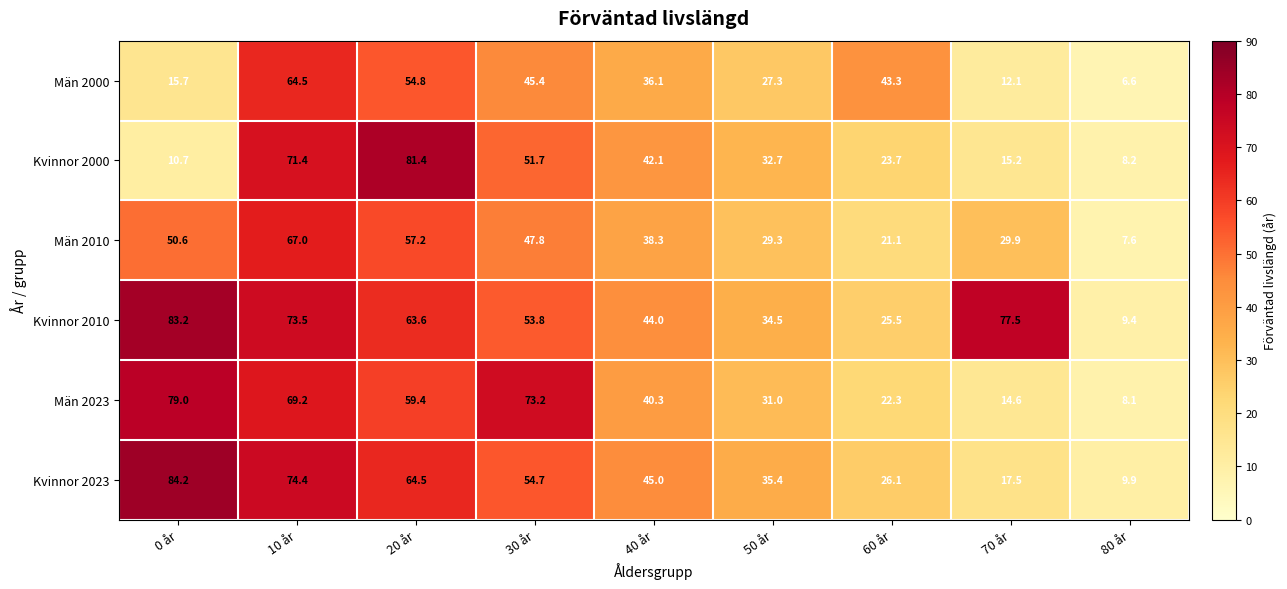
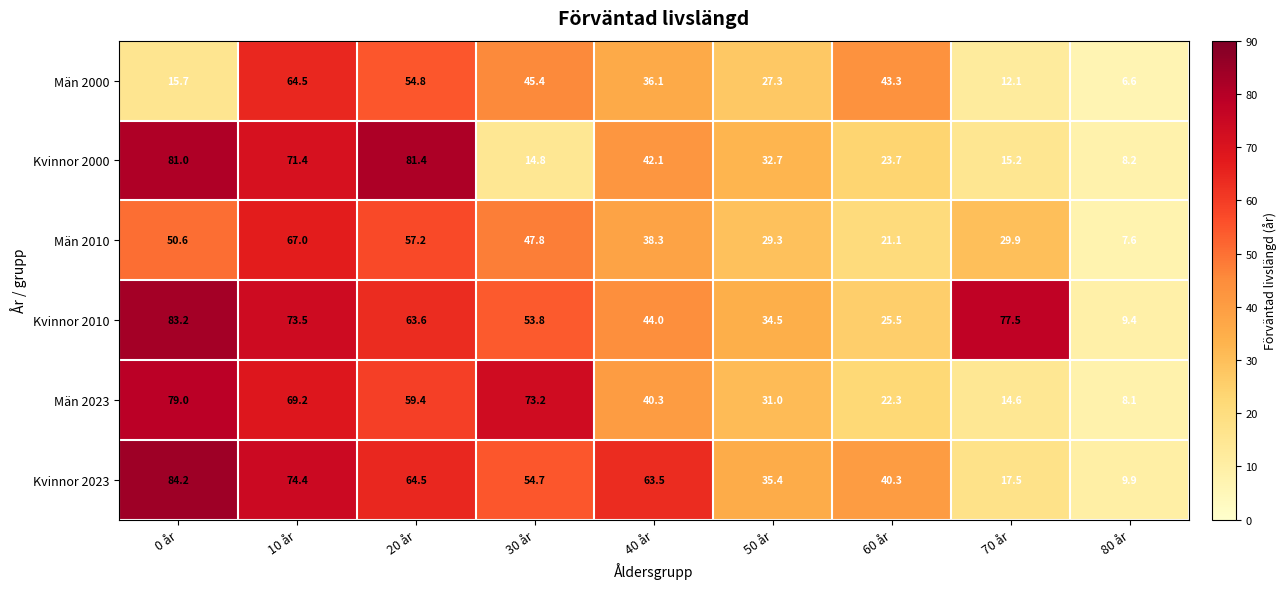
  {
    "Män 2000": {
      "0 år": 15.7,
      "10 år": 64.5,
      "20 år": 54.8,
      "30 år": 45.4,
      "40 år": 36.1,
      "50 år": 27.3,
      "60 år": 43.3,
      "70 år": 12.1,
      "80 år": 6.6
    },
    "Kvinnor 2000": {
-     "0 år": 10.7,
+     "0 år": 81.0,
      "10 år": 71.4,
      "20 år": 81.4,
-     "30 år": 51.7,
+     "30 år": 14.8,
      "40 år": 42.1,
      "50 år": 32.7,
      "60 år": 23.7,
      "70 år": 15.2,
      "80 år": 8.2
    },
    "Män 2010": {
      "0 år": 50.6,
      "10 år": 67.0,
      "20 år": 57.2,
      "30 år": 47.8,
      "40 år": 38.3,
      "50 år": 29.3,
      "60 år": 21.1,
      "70 år": 29.9,
      "80 år": 7.6
    },
    "Kvinnor 2010": {
      "0 år": 83.2,
      "10 år": 73.5,
      "20 år": 63.6,
      "30 år": 53.8,
      "40 år": 44.0,
      "50 år": 34.5,
      "60 år": 25.5,
      "70 år": 77.5,
      "80 år": 9.4
    },
    "Män 2023": {
      "0 år": 79.0,
      "10 år": 69.2,
      "20 år": 59.4,
      "30 år": 73.2,
      "40 år": 40.3,
      "50 år": 31.0,
      "60 år": 22.3,
      "70 år": 14.6,
      "80 år": 8.1
    },
    "Kvinnor 2023": {
      "0 år": 84.2,
      "10 år": 74.4,
      "20 år": 64.5,
      "30 år": 54.7,
-     "40 år": 45.0,
+     "40 år": 63.5,
      "50 år": 35.4,
-     "60 år": 26.1,
+     "60 år": 40.3,
      "70 år": 17.5,
      "80 år": 9.9
    }
  }
